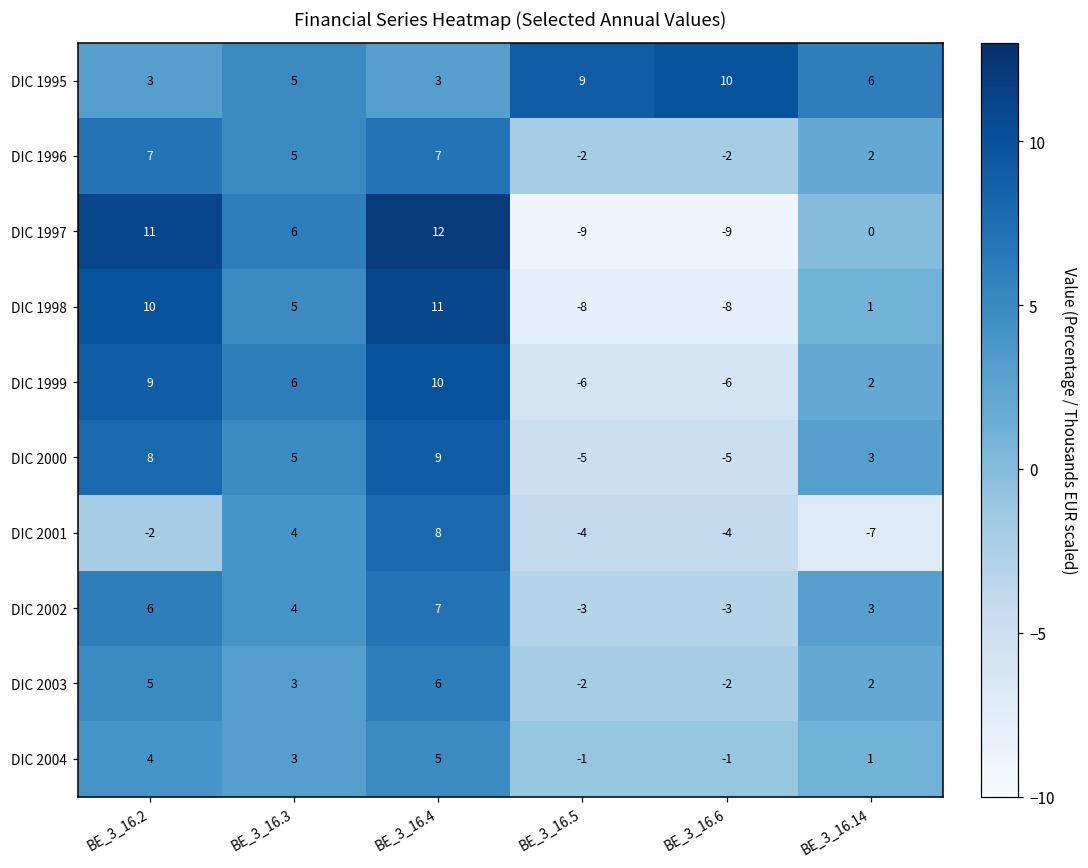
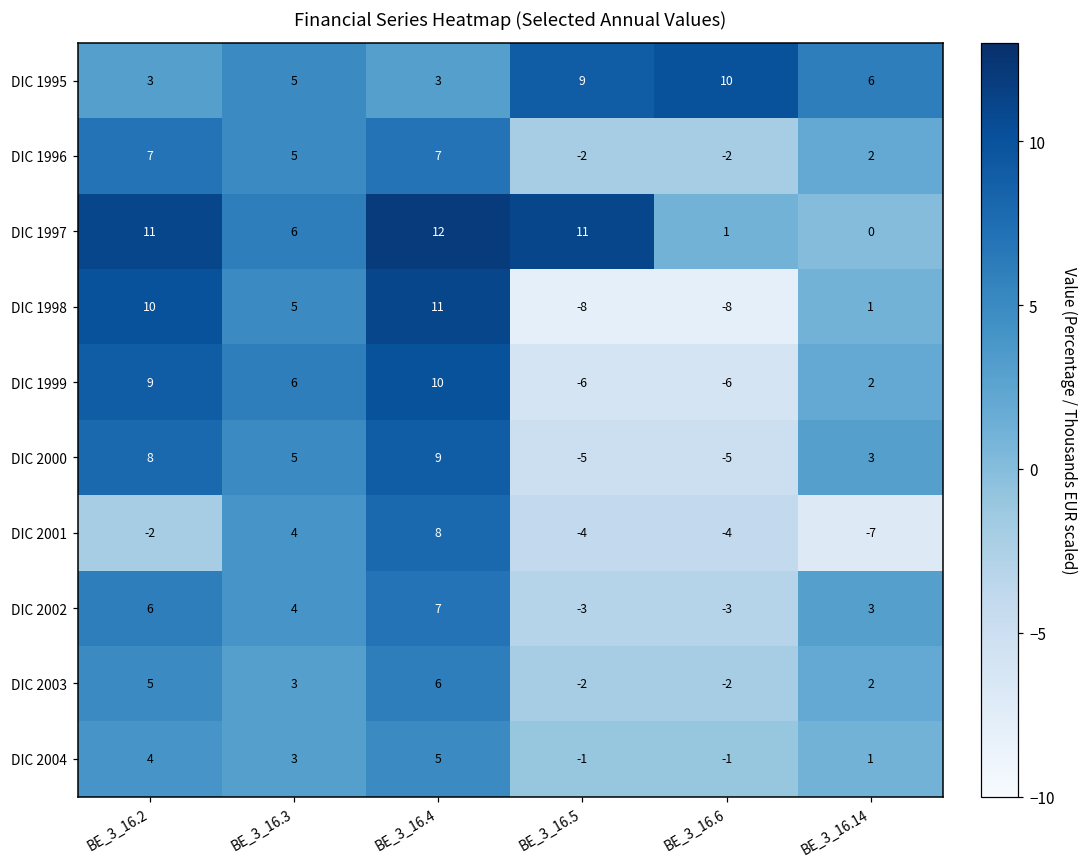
  {
    "DIC 1995": {
      "BE_3_16.2": 3,
      "BE_3_16.3": 5,
      "BE_3_16.4": 3,
      "BE_3_16.5": 9,
      "BE_3_16.6": 10,
      "BE_3_16.14": 6
    },
    "DIC 1996": {
      "BE_3_16.2": 7,
      "BE_3_16.3": 5,
      "BE_3_16.4": 7,
      "BE_3_16.5": -2,
      "BE_3_16.6": -2,
      "BE_3_16.14": 2
    },
    "DIC 1997": {
      "BE_3_16.2": 11,
      "BE_3_16.3": 6,
      "BE_3_16.4": 12,
-     "BE_3_16.5": -9,
-     "BE_3_16.6": -9,
+     "BE_3_16.5": 11,
+     "BE_3_16.6": 1,
      "BE_3_16.14": 0
    },
    "DIC 1998": {
      "BE_3_16.2": 10,
      "BE_3_16.3": 5,
      "BE_3_16.4": 11,
      "BE_3_16.5": -8,
      "BE_3_16.6": -8,
      "BE_3_16.14": 1
    },
    "DIC 1999": {
      "BE_3_16.2": 9,
      "BE_3_16.3": 6,
      "BE_3_16.4": 10,
      "BE_3_16.5": -6,
      "BE_3_16.6": -6,
      "BE_3_16.14": 2
    },
    "DIC 2000": {
      "BE_3_16.2": 8,
      "BE_3_16.3": 5,
      "BE_3_16.4": 9,
      "BE_3_16.5": -5,
      "BE_3_16.6": -5,
      "BE_3_16.14": 3
    },
    "DIC 2001": {
      "BE_3_16.2": -2,
      "BE_3_16.3": 4,
      "BE_3_16.4": 8,
      "BE_3_16.5": -4,
      "BE_3_16.6": -4,
      "BE_3_16.14": -7
    },
    "DIC 2002": {
      "BE_3_16.2": 6,
      "BE_3_16.3": 4,
      "BE_3_16.4": 7,
      "BE_3_16.5": -3,
      "BE_3_16.6": -3,
      "BE_3_16.14": 3
    },
    "DIC 2003": {
      "BE_3_16.2": 5,
      "BE_3_16.3": 3,
      "BE_3_16.4": 6,
      "BE_3_16.5": -2,
      "BE_3_16.6": -2,
      "BE_3_16.14": 2
    },
    "DIC 2004": {
      "BE_3_16.2": 4,
      "BE_3_16.3": 3,
      "BE_3_16.4": 5,
      "BE_3_16.5": -1,
      "BE_3_16.6": -1,
      "BE_3_16.14": 1
    }
  }
